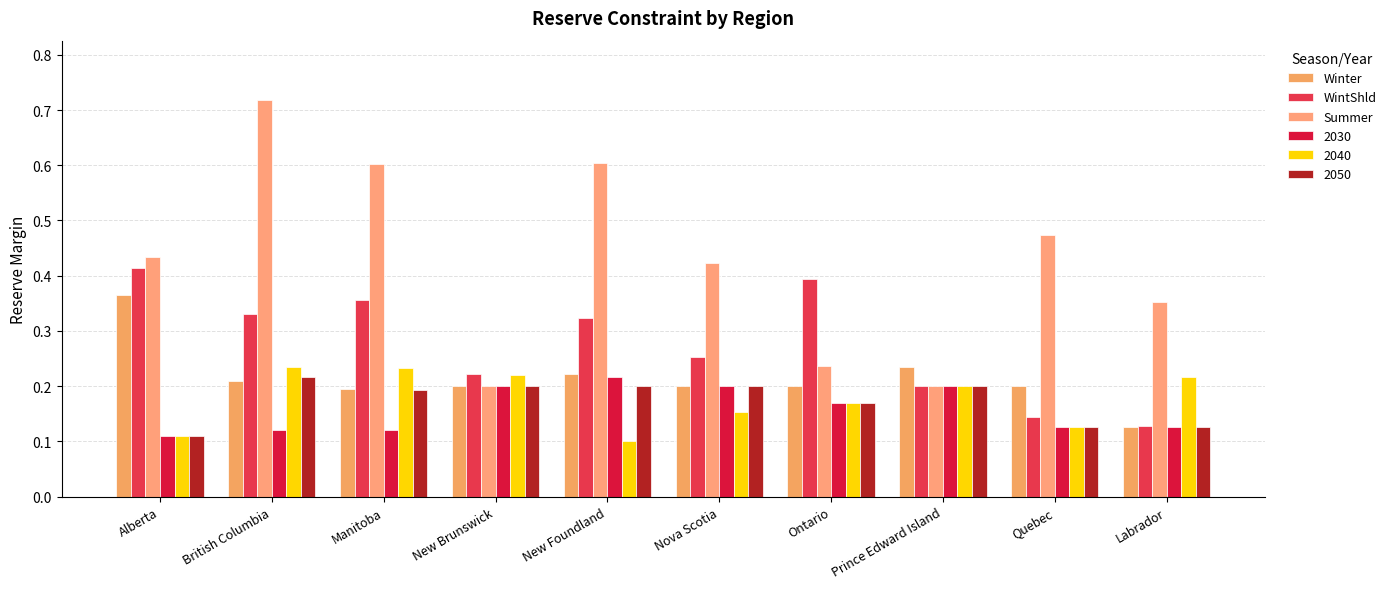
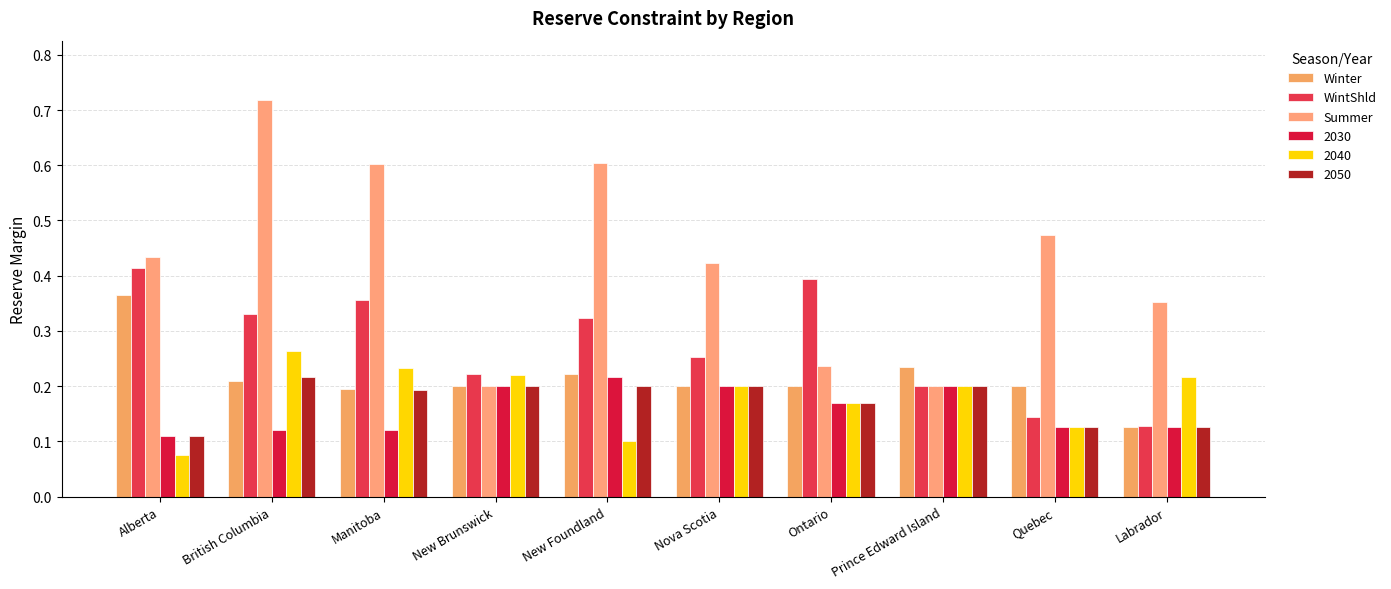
  {
    "2040": {
-     "Alberta": 0.11,
-     "British Columbia": 0.24,
+     "Alberta": 0.08,
+     "British Columbia": 0.26,
      "Manitoba": 0.23,
      "New Brunswick": 0.22,
      "New Foundland": 0.10,
-     "Nova Scotia": 0.15,
+     "Nova Scotia": 0.20,
      "Ontario": 0.17,
      "Prince Edward Island": 0.20,
      "Quebec": 0.13,
      "Labrador": 0.22
    }
  }
